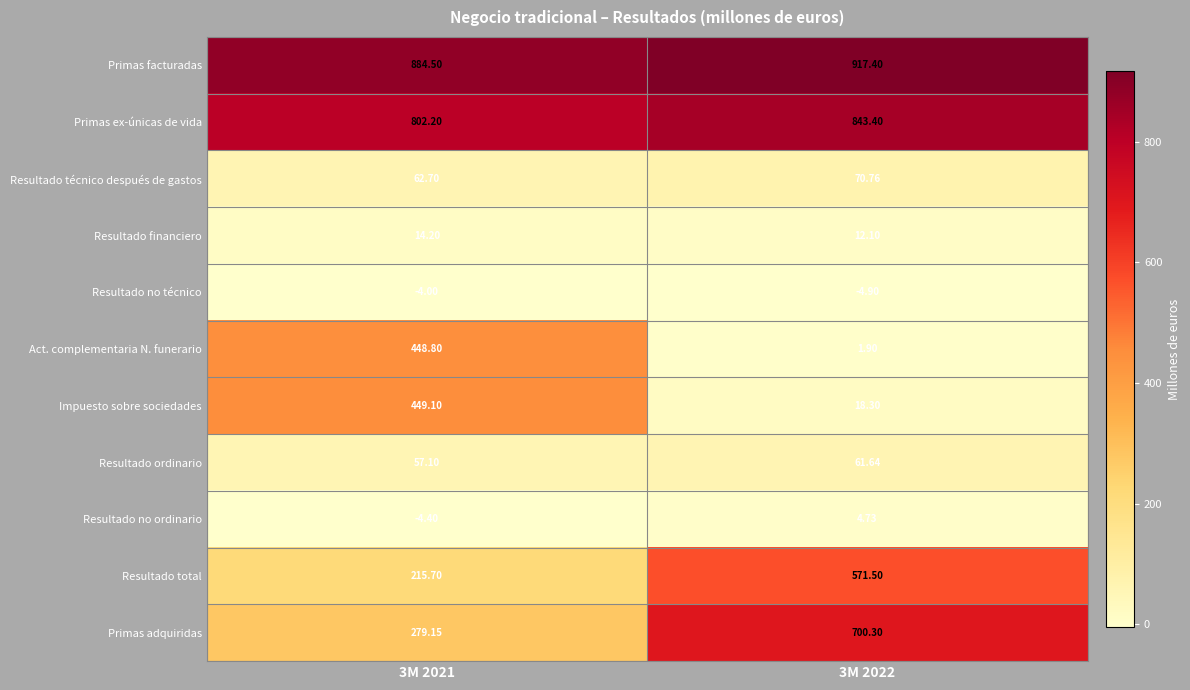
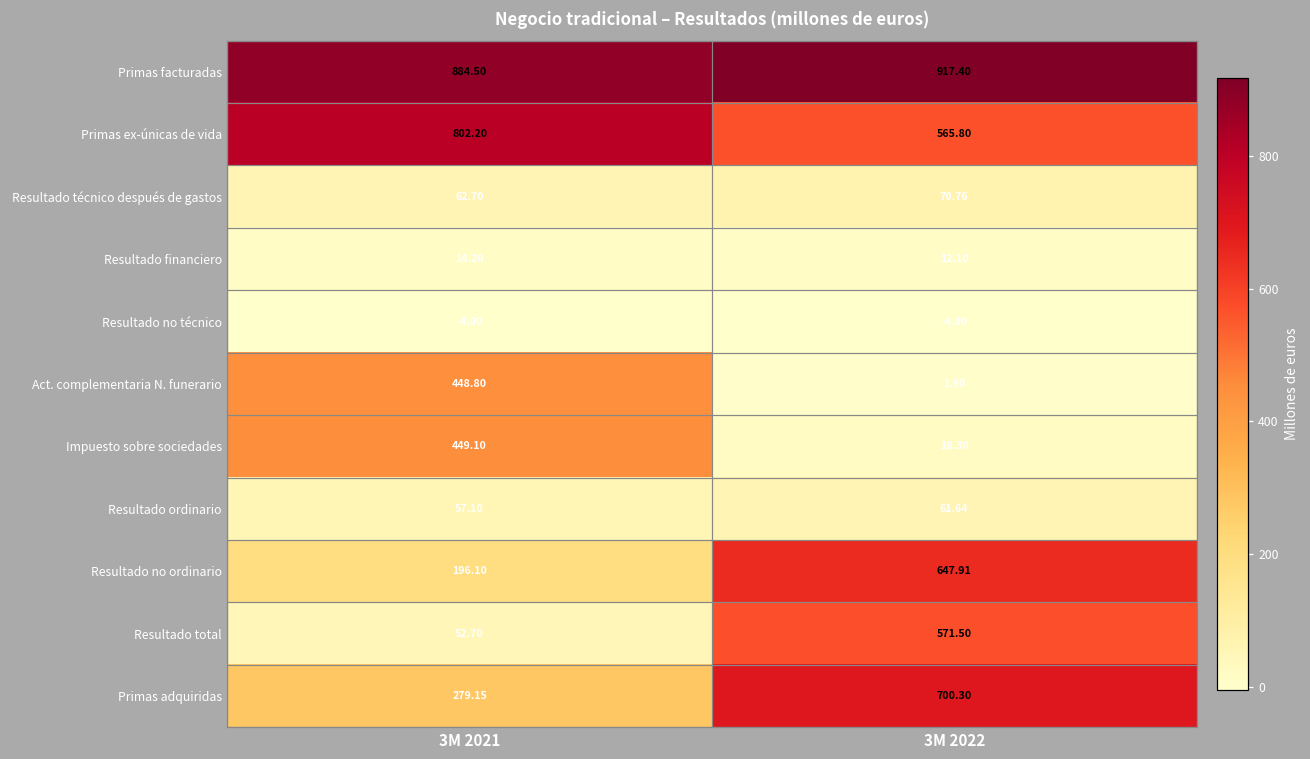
  {
    "Primas facturadas": {
      "3M 2021": 884.50,
      "3M 2022": 917.40
    },
    "Primas ex-únicas de vida": {
      "3M 2021": 802.20,
-     "3M 2022": 843.40
+     "3M 2022": 565.80
    },
    "Resultado técnico después de gastos": {
      "3M 2021": 62.70,
      "3M 2022": 70.76
    },
    "Resultado financiero": {
      "3M 2021": 14.20,
      "3M 2022": 12.10
    },
    "Resultado no técnico": {
      "3M 2021": -4.00,
      "3M 2022": -4.90
    },
    "Act. complementaria N. funerario": {
      "3M 2021": 448.80,
      "3M 2022": 1.90
    },
    "Impuesto sobre sociedades": {
      "3M 2021": 449.10,
      "3M 2022": 18.30
    },
    "Resultado ordinario": {
      "3M 2021": 57.10,
      "3M 2022": 61.64
    },
    "Resultado no ordinario": {
-     "3M 2021": -4.40,
-     "3M 2022": 4.73
+     "3M 2021": 196.10,
+     "3M 2022": 647.91
    },
    "Resultado total": {
-     "3M 2021": 215.70,
+     "3M 2021": 52.70,
      "3M 2022": 571.50
    },
    "Primas adquiridas": {
      "3M 2021": 279.15,
      "3M 2022": 700.30
    }
  }
